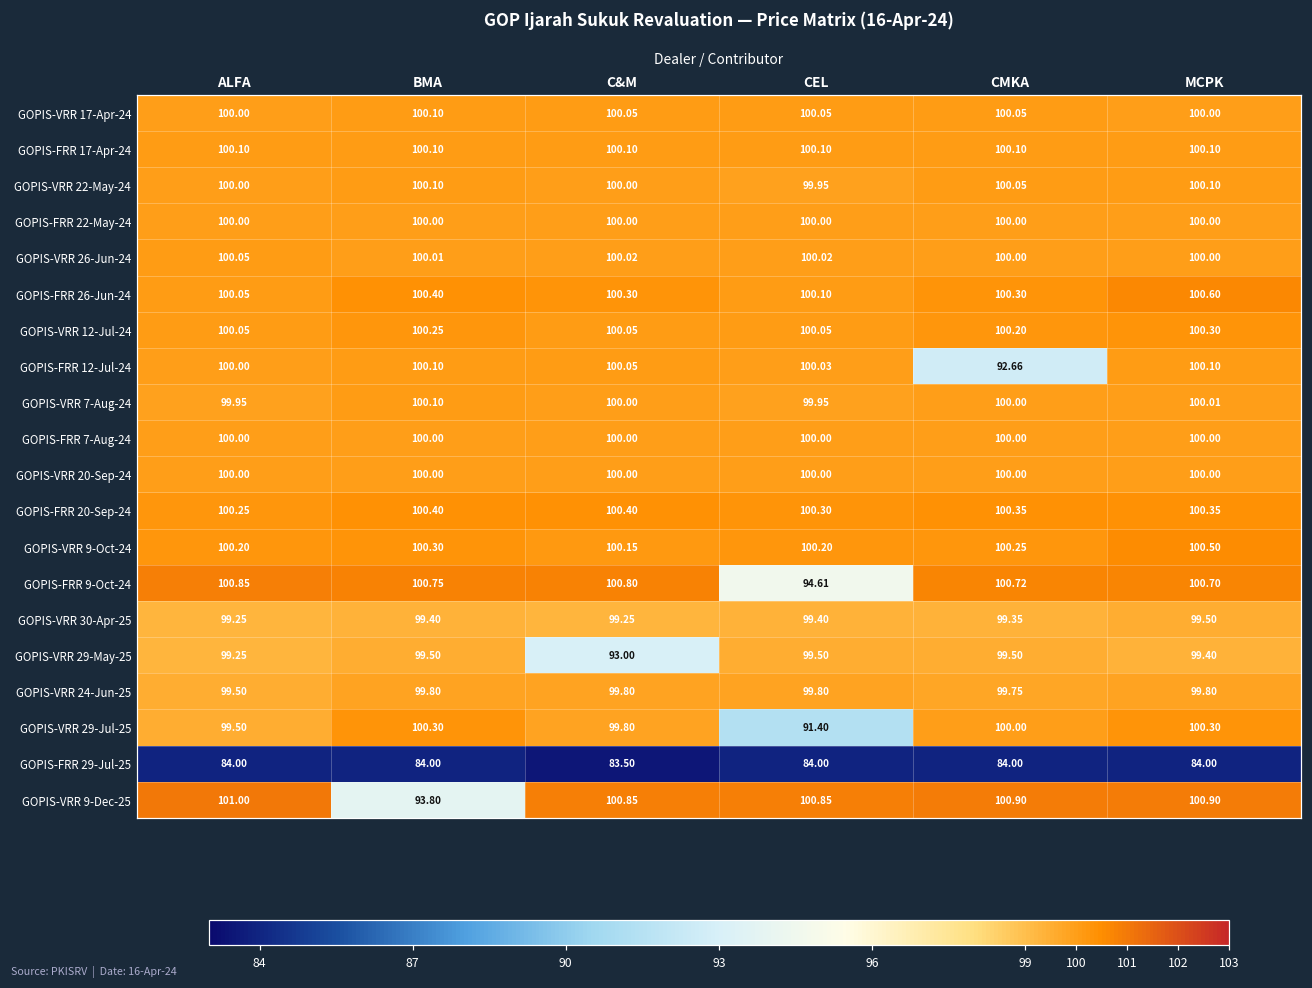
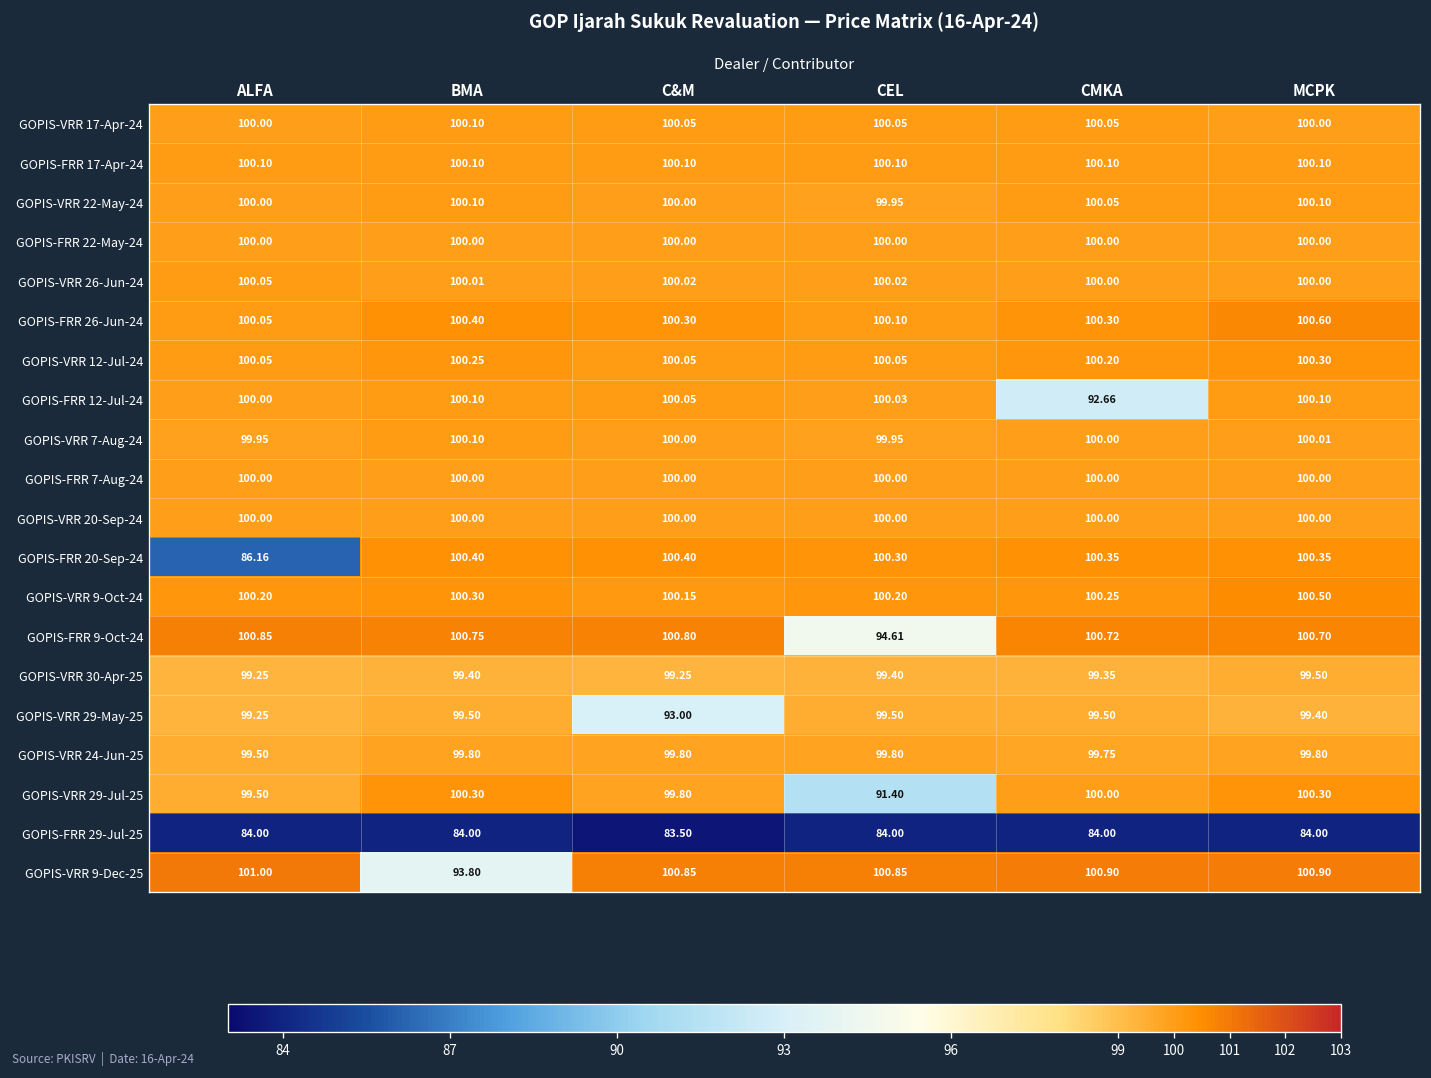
  {
    "GOPIS-VRR 17-Apr-24": {
      "ALFA": 100.00,
      "BMA": 100.10,
      "C&M": 100.05,
      "CEL": 100.05,
      "CMKA": 100.05,
      "MCPK": 100.00
    },
    "GOPIS-FRR 17-Apr-24": {
      "ALFA": 100.10,
      "BMA": 100.10,
      "C&M": 100.10,
      "CEL": 100.10,
      "CMKA": 100.10,
      "MCPK": 100.10
    },
    "GOPIS-VRR 22-May-24": {
      "ALFA": 100.00,
      "BMA": 100.10,
      "C&M": 100.00,
      "CEL": 99.95,
      "CMKA": 100.05,
      "MCPK": 100.10
    },
    "GOPIS-FRR 22-May-24": {
      "ALFA": 100.00,
      "BMA": 100.00,
      "C&M": 100.00,
      "CEL": 100.00,
      "CMKA": 100.00,
      "MCPK": 100.00
    },
    "GOPIS-VRR 26-Jun-24": {
      "ALFA": 100.05,
      "BMA": 100.01,
      "C&M": 100.02,
      "CEL": 100.02,
      "CMKA": 100.00,
      "MCPK": 100.00
    },
    "GOPIS-FRR 26-Jun-24": {
      "ALFA": 100.05,
      "BMA": 100.40,
      "C&M": 100.30,
      "CEL": 100.10,
      "CMKA": 100.30,
      "MCPK": 100.60
    },
    "GOPIS-VRR 12-Jul-24": {
      "ALFA": 100.05,
      "BMA": 100.25,
      "C&M": 100.05,
      "CEL": 100.05,
      "CMKA": 100.20,
      "MCPK": 100.30
    },
    "GOPIS-FRR 12-Jul-24": {
      "ALFA": 100.00,
      "BMA": 100.10,
      "C&M": 100.05,
      "CEL": 100.03,
      "CMKA": 92.66,
      "MCPK": 100.10
    },
    "GOPIS-VRR 7-Aug-24": {
      "ALFA": 99.95,
      "BMA": 100.10,
      "C&M": 100.00,
      "CEL": 99.95,
      "CMKA": 100.00,
      "MCPK": 100.01
    },
    "GOPIS-FRR 7-Aug-24": {
      "ALFA": 100.00,
      "BMA": 100.00,
      "C&M": 100.00,
      "CEL": 100.00,
      "CMKA": 100.00,
      "MCPK": 100.00
    },
    "GOPIS-VRR 20-Sep-24": {
      "ALFA": 100.00,
      "BMA": 100.00,
      "C&M": 100.00,
      "CEL": 100.00,
      "CMKA": 100.00,
      "MCPK": 100.00
    },
    "GOPIS-FRR 20-Sep-24": {
-     "ALFA": 100.25,
+     "ALFA": 86.16,
      "BMA": 100.40,
      "C&M": 100.40,
      "CEL": 100.30,
      "CMKA": 100.35,
      "MCPK": 100.35
    },
    "GOPIS-VRR 9-Oct-24": {
      "ALFA": 100.20,
      "BMA": 100.30,
      "C&M": 100.15,
      "CEL": 100.20,
      "CMKA": 100.25,
      "MCPK": 100.50
    },
    "GOPIS-FRR 9-Oct-24": {
      "ALFA": 100.85,
      "BMA": 100.75,
      "C&M": 100.80,
      "CEL": 94.61,
      "CMKA": 100.72,
      "MCPK": 100.70
    },
    "GOPIS-VRR 30-Apr-25": {
      "ALFA": 99.25,
      "BMA": 99.40,
      "C&M": 99.25,
      "CEL": 99.40,
      "CMKA": 99.35,
      "MCPK": 99.50
    },
    "GOPIS-VRR 29-May-25": {
      "ALFA": 99.25,
      "BMA": 99.50,
      "C&M": 93.00,
      "CEL": 99.50,
      "CMKA": 99.50,
      "MCPK": 99.40
    },
    "GOPIS-VRR 24-Jun-25": {
      "ALFA": 99.50,
      "BMA": 99.80,
      "C&M": 99.80,
      "CEL": 99.80,
      "CMKA": 99.75,
      "MCPK": 99.80
    },
    "GOPIS-VRR 29-Jul-25": {
      "ALFA": 99.50,
      "BMA": 100.30,
      "C&M": 99.80,
      "CEL": 91.40,
      "CMKA": 100.00,
      "MCPK": 100.30
    },
    "GOPIS-FRR 29-Jul-25": {
      "ALFA": 84.00,
      "BMA": 84.00,
      "C&M": 83.50,
      "CEL": 84.00,
      "CMKA": 84.00,
      "MCPK": 84.00
    },
    "GOPIS-VRR 9-Dec-25": {
      "ALFA": 101.00,
      "BMA": 93.80,
      "C&M": 100.85,
      "CEL": 100.85,
      "CMKA": 100.90,
      "MCPK": 100.90
    }
  }
